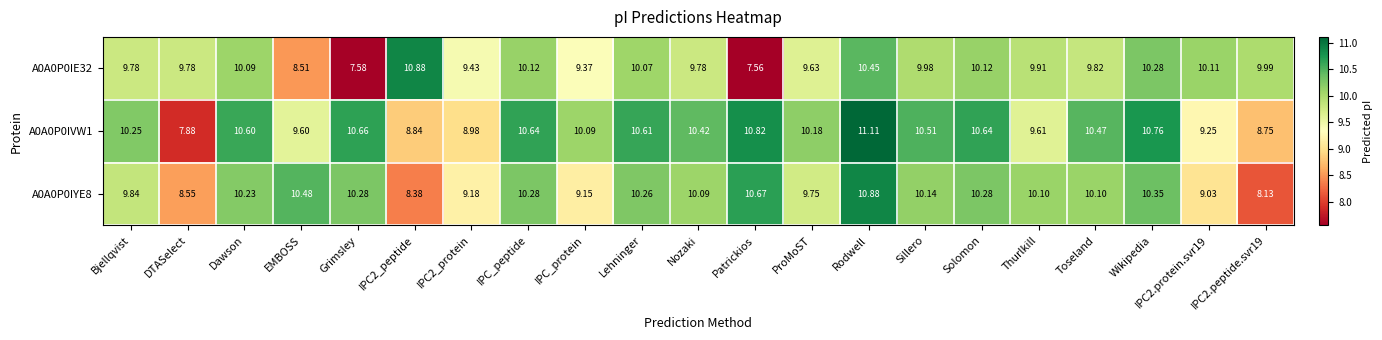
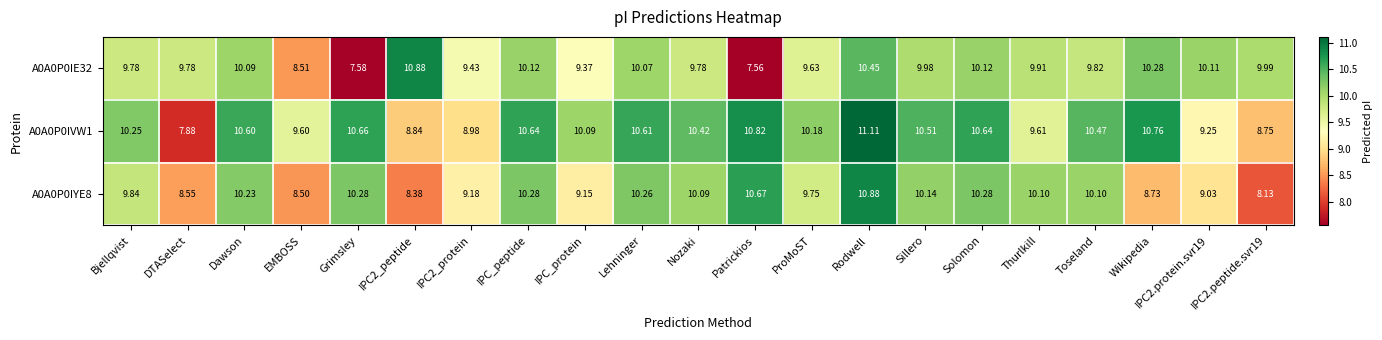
  {
    "A0A0P0IE32": {
      "Bjellqvist": 9.78,
      "DTASelect": 9.78,
      "Dawson": 10.09,
      "EMBOSS": 8.51,
      "Grimsley": 7.58,
      "IPC2_peptide": 10.88,
      "IPC2_protein": 9.43,
      "IPC_peptide": 10.12,
      "IPC_protein": 9.37,
      "Lehninger": 10.07,
      "Nozaki": 9.78,
      "Patrickios": 7.56,
      "ProMoST": 9.63,
      "Rodwell": 10.45,
      "Sillero": 9.98,
      "Solomon": 10.12,
      "Thurlkill": 9.91,
      "Toseland": 9.82,
      "Wikipedia": 10.28,
      "IPC2.protein.svr19": 10.11,
      "IPC2.peptide.svr19": 9.99
    },
    "A0A0P0IVW1": {
      "Bjellqvist": 10.25,
      "DTASelect": 7.88,
      "Dawson": 10.60,
      "EMBOSS": 9.60,
      "Grimsley": 10.66,
      "IPC2_peptide": 8.84,
      "IPC2_protein": 8.98,
      "IPC_peptide": 10.64,
      "IPC_protein": 10.09,
      "Lehninger": 10.61,
      "Nozaki": 10.42,
      "Patrickios": 10.82,
      "ProMoST": 10.18,
      "Rodwell": 11.11,
      "Sillero": 10.51,
      "Solomon": 10.64,
      "Thurlkill": 9.61,
      "Toseland": 10.47,
      "Wikipedia": 10.76,
      "IPC2.protein.svr19": 9.25,
      "IPC2.peptide.svr19": 8.75
    },
    "A0A0P0IYE8": {
      "Bjellqvist": 9.84,
      "DTASelect": 8.55,
      "Dawson": 10.23,
-     "EMBOSS": 10.48,
+     "EMBOSS": 8.50,
      "Grimsley": 10.28,
      "IPC2_peptide": 8.38,
      "IPC2_protein": 9.18,
      "IPC_peptide": 10.28,
      "IPC_protein": 9.15,
      "Lehninger": 10.26,
      "Nozaki": 10.09,
      "Patrickios": 10.67,
      "ProMoST": 9.75,
      "Rodwell": 10.88,
      "Sillero": 10.14,
      "Solomon": 10.28,
      "Thurlkill": 10.10,
      "Toseland": 10.10,
-     "Wikipedia": 10.35,
+     "Wikipedia": 8.73,
      "IPC2.protein.svr19": 9.03,
      "IPC2.peptide.svr19": 8.13
    }
  }
